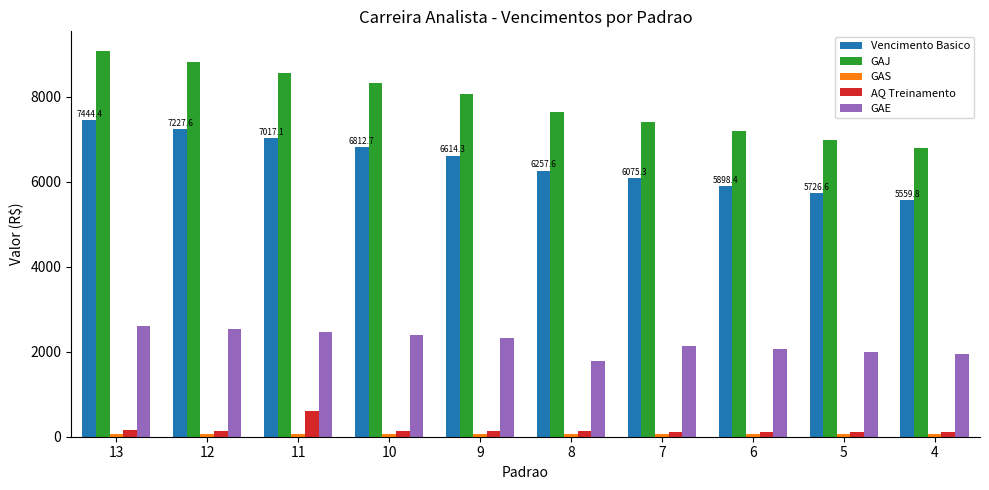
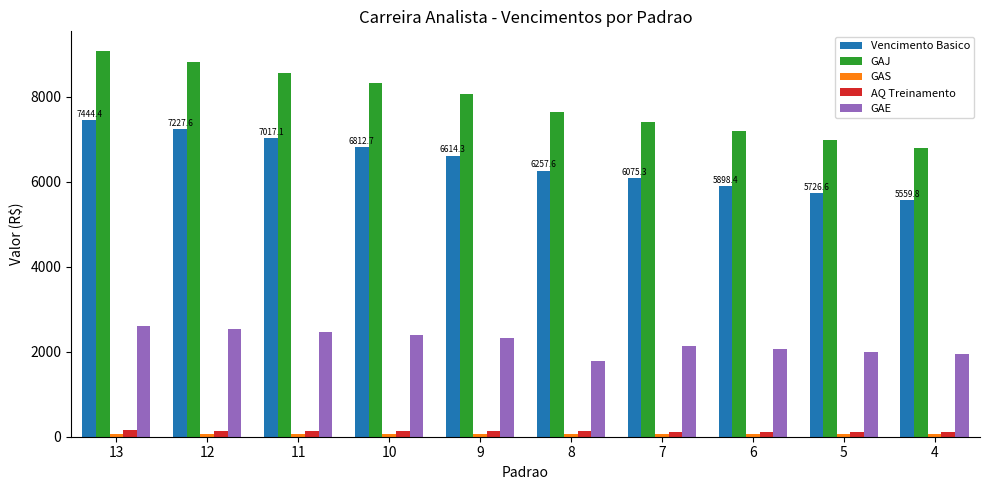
  {
    "Vencimento Basico": {
      "13": 7444.4,
      "12": 7227.6,
      "11": 7017.1,
      "10": 6812.7,
      "9": 6614.3,
      "8": 6257.6,
      "7": 6075.3,
      "6": 5898.4,
      "5": 5726.6,
      "4": 5559.8
    },
    "GAJ": {
      "13": 9100,
      "12": 8800,
      "11": 8600,
      "10": 8300,
      "9": 8100,
      "8": 7600,
      "7": 7400,
      "6": 7200,
      "5": 7000,
      "4": 6800
    },
    "GAS": {
      "13": 100,
      "12": 100,
      "11": 100,
      "10": 100,
      "9": 100,
      "8": 100,
      "7": 100,
      "6": 100
    },
    "AQ Treinamento": {
      "13": 100,
      "12": 100,
-     "11": 600,
+     "11": 100,
      "10": 100,
      "9": 100,
      "8": 100,
      "7": 100,
      "6": 100,
      "5": 100,
      "4": 100
    },
    "GAE": {
      "13": 2600,
      "12": 2500,
      "11": 2500,
      "10": 2400,
      "9": 2300,
      "8": 1800,
      "7": 2100,
      "6": 2100,
      "5": 2000,
      "4": 1900
    }
  }
